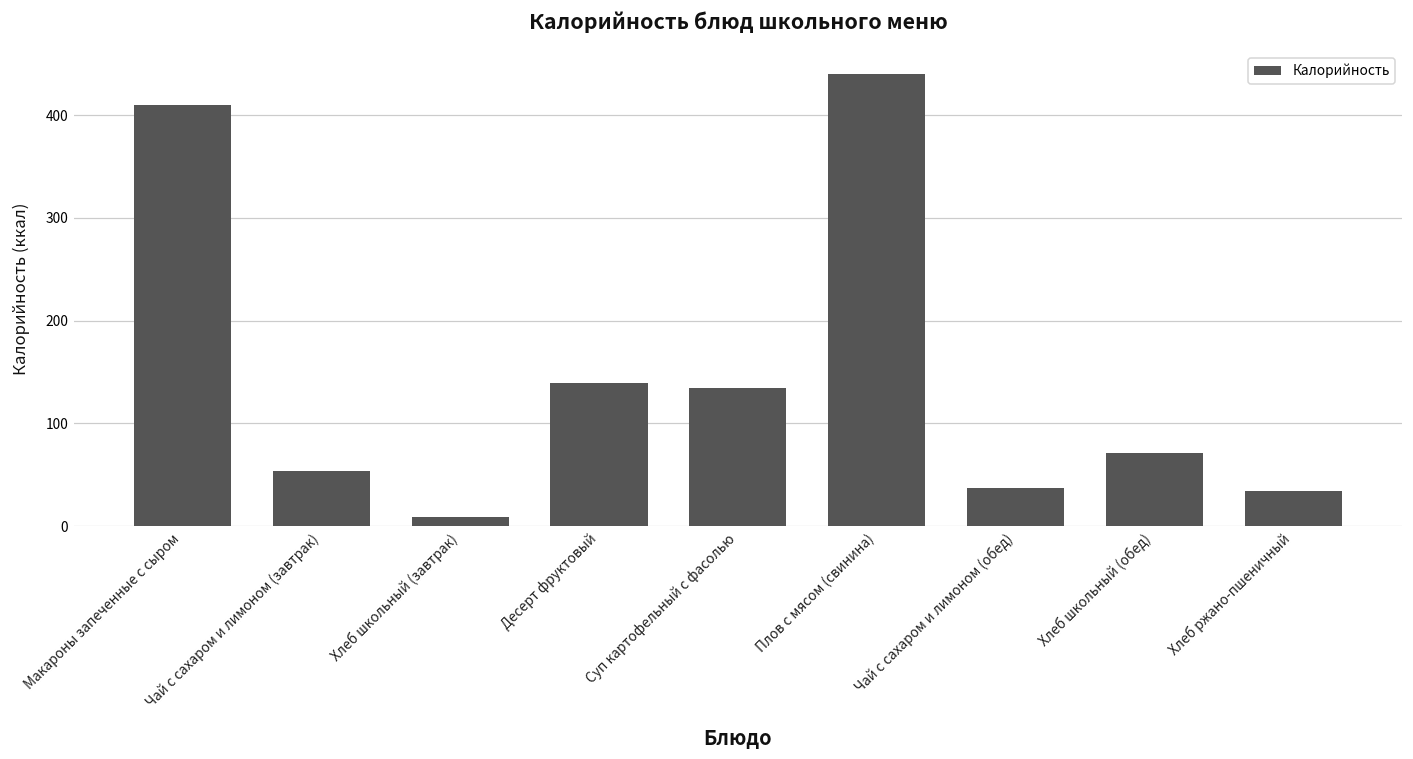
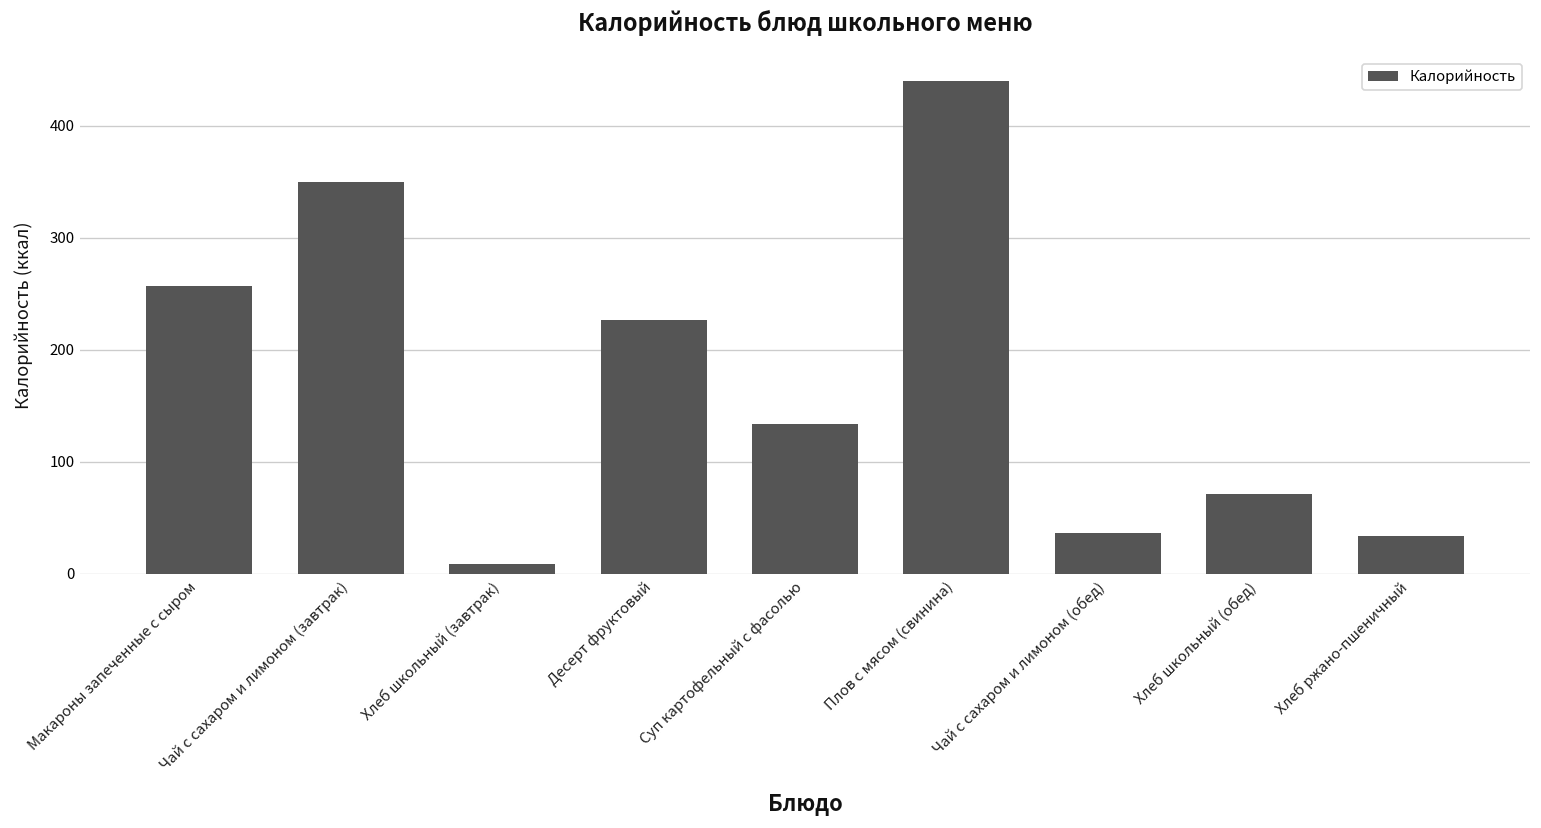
  {
-   "Макароны запеченные с сыром": 410,
-   "Чай с сахаром и лимоном (завтрак)": 50,
+   "Макароны запеченные с сыром": 260,
+   "Чай с сахаром и лимоном (завтрак)": 350,
    "Хлеб школьный (завтрак)": 10,
-   "Десерт фруктовый": 140,
+   "Десерт фруктовый": 230,
    "Суп картофельный с фасолью": 130,
    "Плов с мясом (свинина)": 440,
    "Чай с сахаром и лимоном (обед)": 40,
    "Хлеб школьный (обед)": 70,
    "Хлеб ржано-пшеничный": 30
  }
